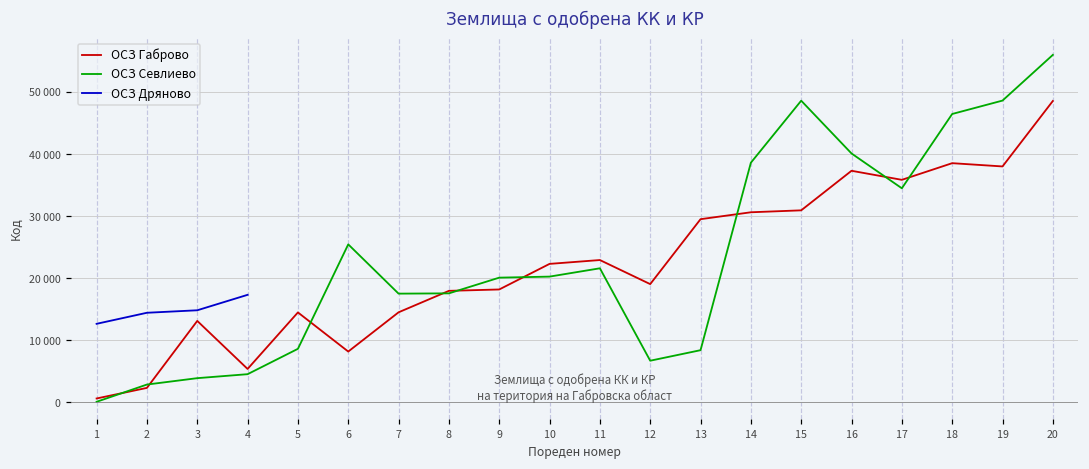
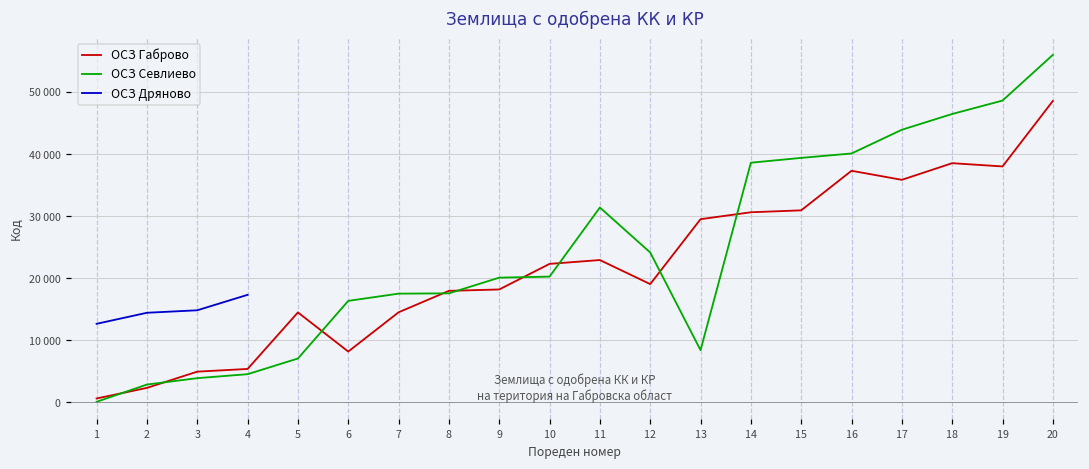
  {
    "ОСЗ Габрово": {
      "1": 1000,
      "2": 2000,
-     "3": 13000,
+     "3": 5000,
      "4": 5000,
      "5": 15000,
      "6": 8000,
      "7": 15000,
      "9": 18000,
      "10": 22000,
      "11": 23000,
      "12": 19000,
      "13": 30000,
      "14": 31000,
      "15": 31000,
      "16": 37000,
      "17": 36000,
      "18": 39000,
      "19": 38000,
      "20": 49000
    },
    "ОСЗ Севлиево": {
      "1": 0,
      "2": 3000,
      "3": 4000,
      "4": 5000,
-     "5": 9000,
-     "6": 25000,
+     "5": 7000,
+     "6": 16000,
      "7": 18000,
      "9": 20000,
      "10": 20000,
-     "11": 22000,
-     "12": 7000,
+     "11": 31000,
+     "12": 24000,
      "13": 8000,
      "14": 39000,
-     "15": 49000,
+     "15": 39000,
      "16": 40000,
-     "17": 35000,
+     "17": 44000,
      "18": 47000,
      "19": 49000,
      "20": 56000
    },
    "ОСЗ Дряново": {
      "1": 13000,
      "2": 14000,
      "3": 15000,
      "4": 17000
    }
  }
